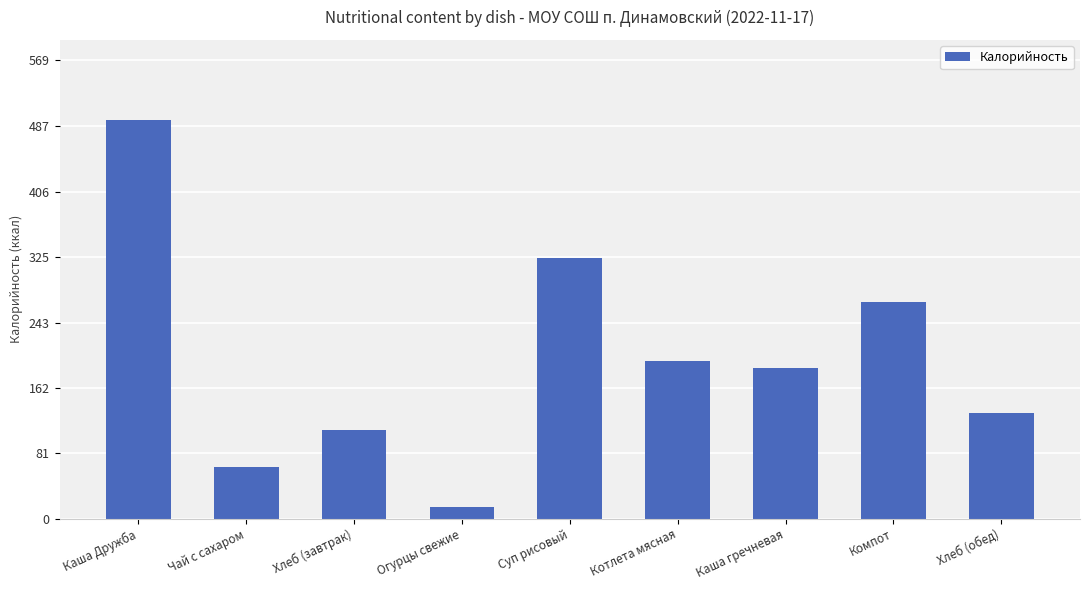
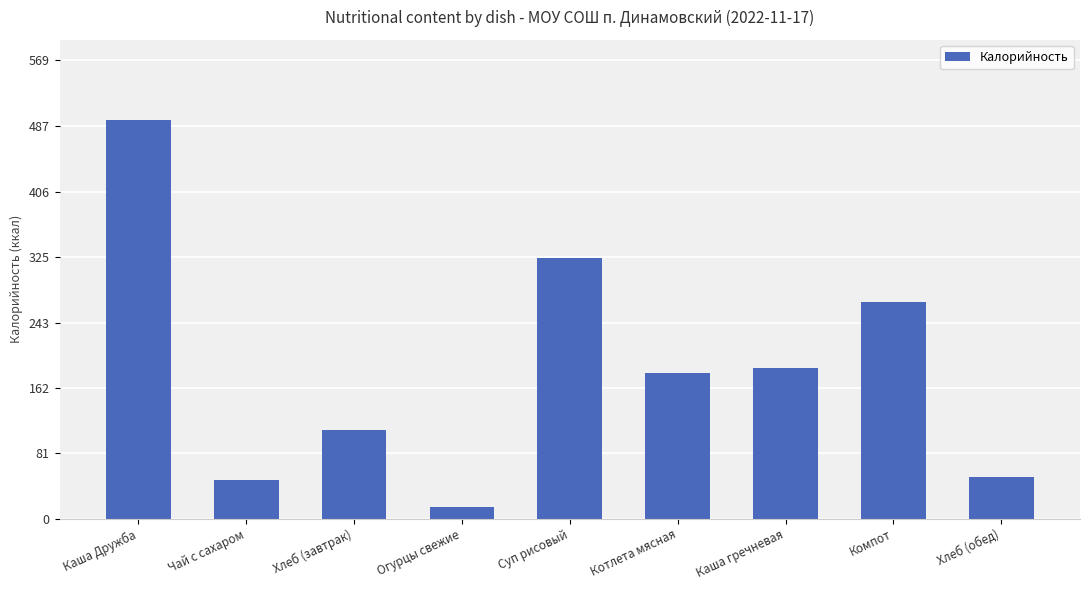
  {
    "Каша Дружба": 500,
-   "Чай с сахаром": 60,
+   "Чай с сахаром": 50,
    "Хлеб (завтрак)": 110,
    "Огурцы свежие": 10,
    "Суп рисовый": 320,
-   "Котлета мясная": 200,
+   "Котлета мясная": 180,
    "Каша гречневая": 190,
    "Компот": 270,
-   "Хлеб (обед)": 130
+   "Хлеб (обед)": 50
  }
